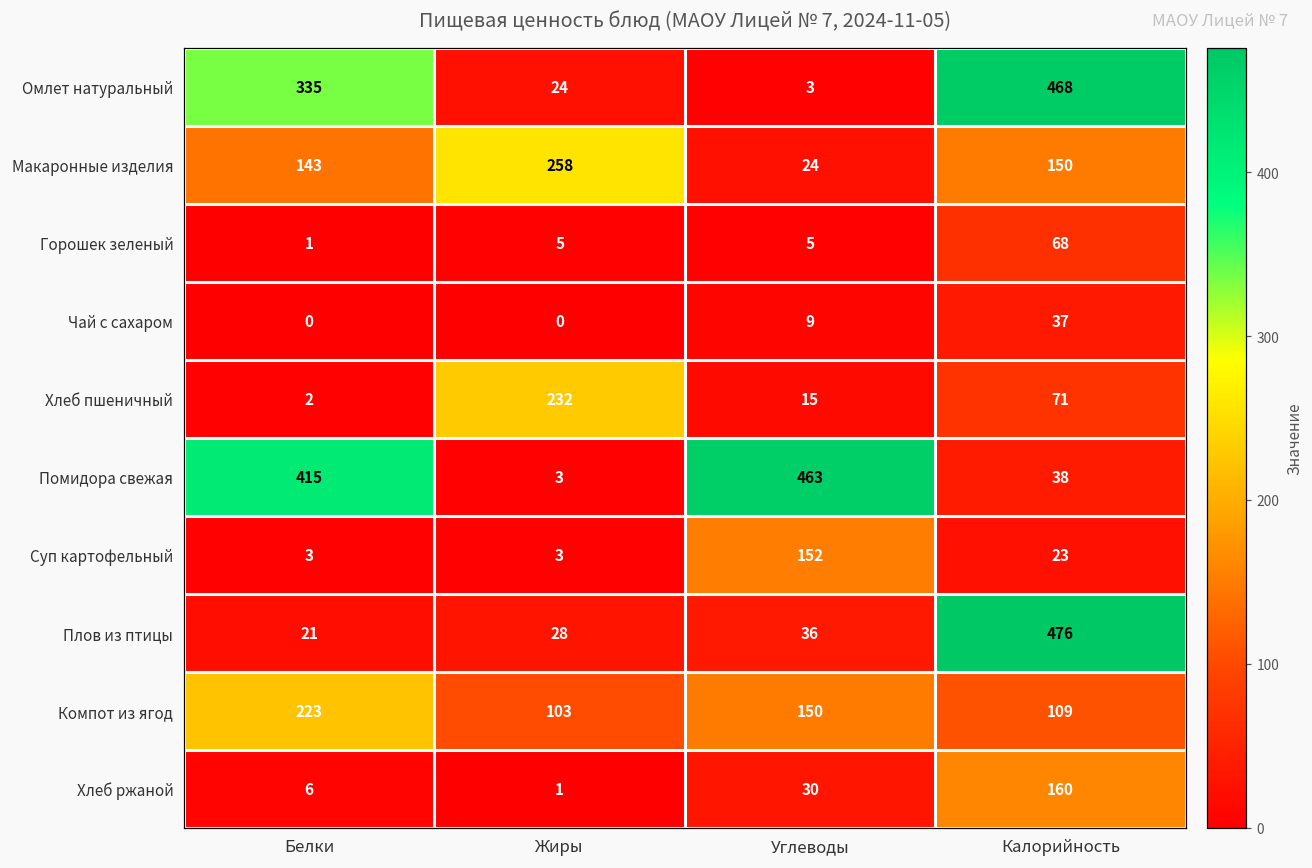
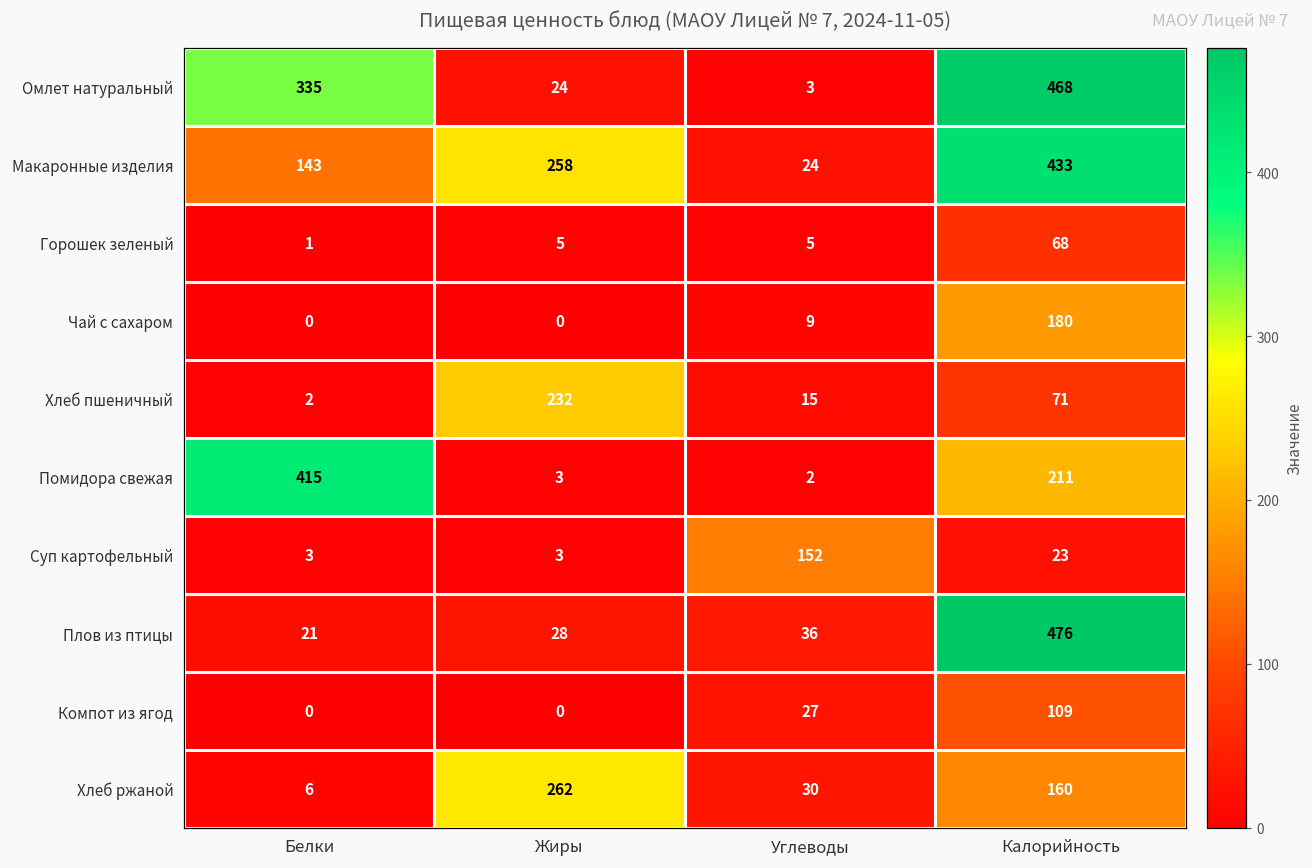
  {
    "Омлет натуральный": {
      "Белки": 335,
      "Жиры": 24,
      "Углеводы": 3,
      "Калорийность": 468
    },
    "Макаронные изделия": {
      "Белки": 143,
      "Жиры": 258,
      "Углеводы": 24,
-     "Калорийность": 150
+     "Калорийность": 433
    },
    "Горошек зеленый": {
      "Белки": 1,
      "Жиры": 5,
      "Углеводы": 5,
      "Калорийность": 68
    },
    "Чай с сахаром": {
      "Белки": 0,
      "Жиры": 0,
      "Углеводы": 9,
-     "Калорийность": 37
+     "Калорийность": 180
    },
    "Хлеб пшеничный": {
      "Белки": 2,
      "Жиры": 232,
      "Углеводы": 15,
      "Калорийность": 71
    },
    "Помидора свежая": {
      "Белки": 415,
      "Жиры": 3,
-     "Углеводы": 463,
-     "Калорийность": 38
+     "Углеводы": 2,
+     "Калорийность": 211
    },
    "Суп картофельный": {
      "Белки": 3,
      "Жиры": 3,
      "Углеводы": 152,
      "Калорийность": 23
    },
    "Плов из птицы": {
      "Белки": 21,
      "Жиры": 28,
      "Углеводы": 36,
      "Калорийность": 476
    },
    "Компот из ягод": {
-     "Белки": 223,
-     "Жиры": 103,
-     "Углеводы": 150,
+     "Белки": 0,
+     "Жиры": 0,
+     "Углеводы": 27,
      "Калорийность": 109
    },
    "Хлеб ржаной": {
      "Белки": 6,
-     "Жиры": 1,
+     "Жиры": 262,
      "Углеводы": 30,
      "Калорийность": 160
    }
  }
